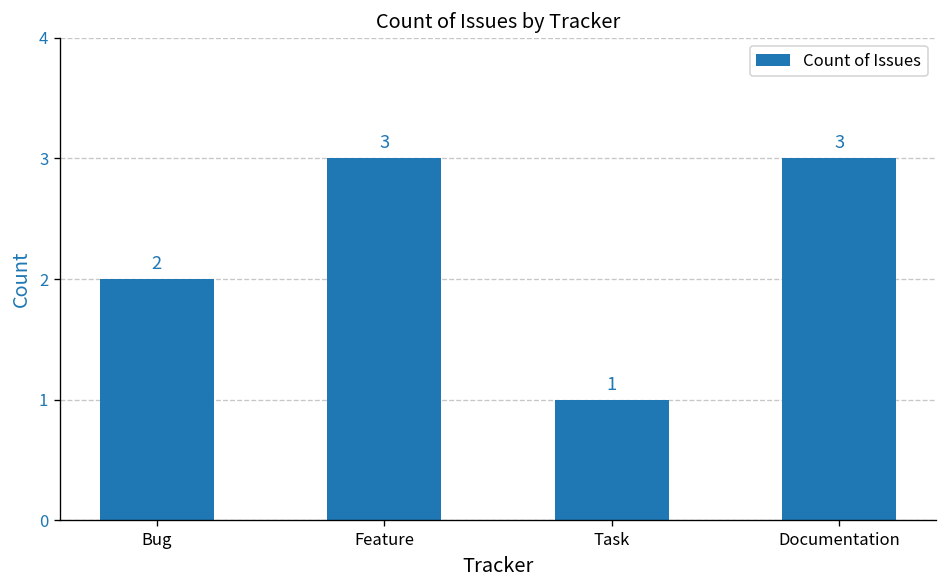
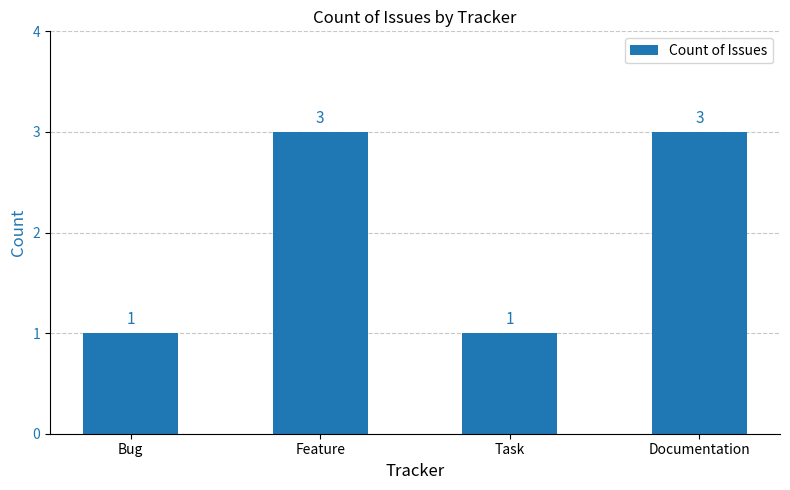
  {
-   "Bug": 2,
+   "Bug": 1,
    "Feature": 3,
    "Task": 1,
    "Documentation": 3
  }
